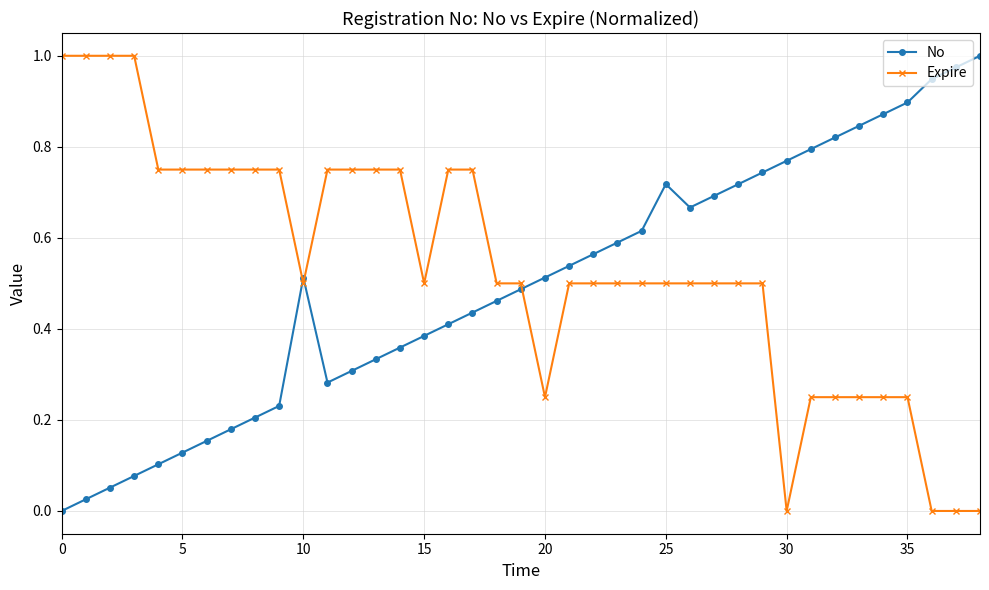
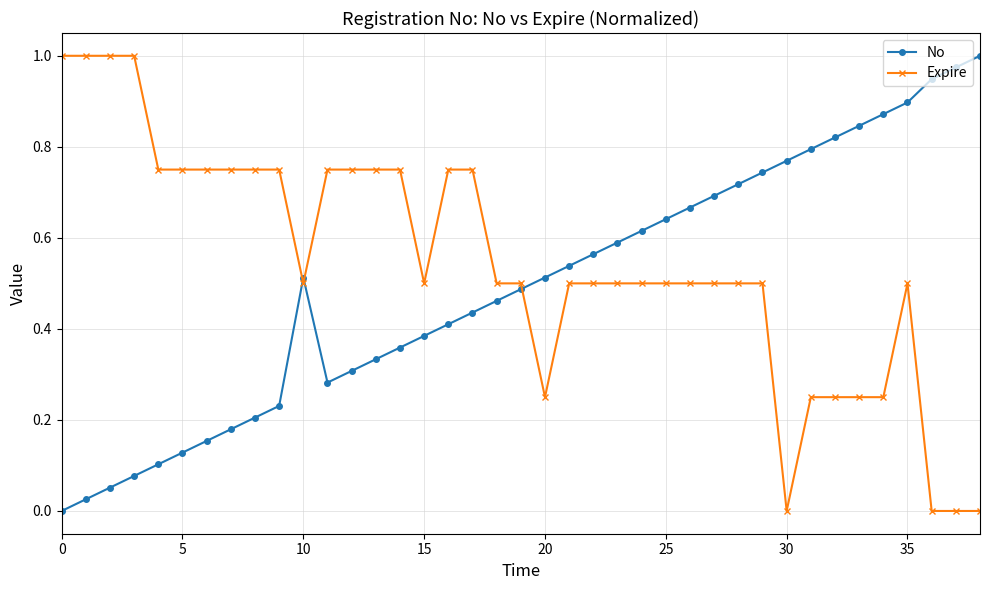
  {
    "No": {
      "0": 0.00,
      "5": 0.13,
      "10": 0.51,
      "15": 0.38,
      "20": 0.51,
-     "25": 0.72,
+     "25": 0.64,
      "30": 0.77,
      "35": 0.90
    },
    "Expire": {
      "0": 1.00,
      "5": 0.75,
      "10": 0.50,
      "15": 0.50,
      "20": 0.25,
      "25": 0.50,
      "30": 0.00,
-     "35": 0.25
+     "35": 0.50
    }
  }
